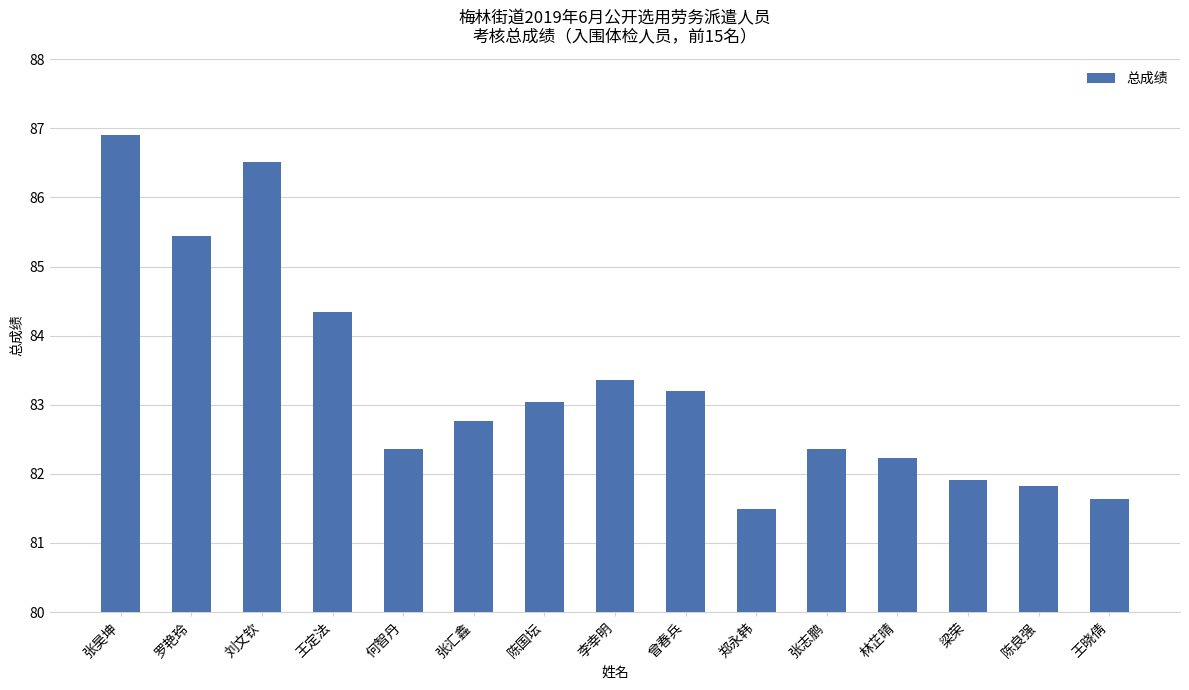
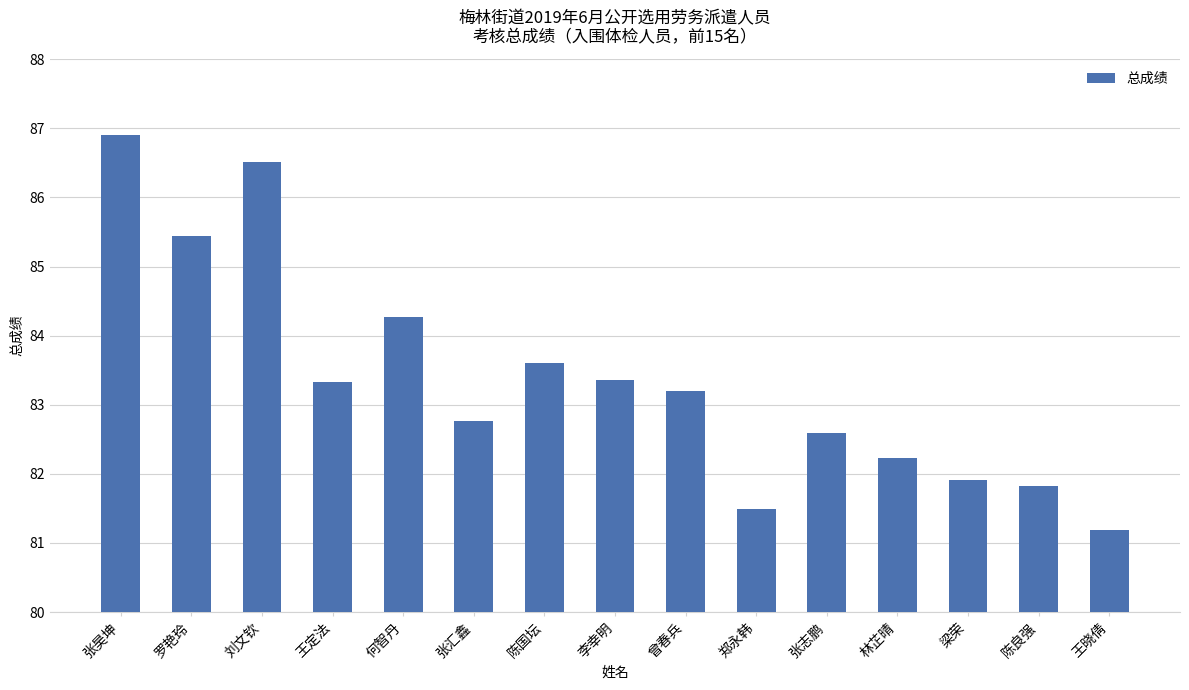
  {
    "张昊坤": 86.9,
    "罗艳玲": 85.4,
    "刘文钦": 86.5,
-   "王定法": 84.3,
-   "何智丹": 82.4,
+   "王定法": 83.3,
+   "何智丹": 84.3,
    "张汇鑫": 82.8,
-   "陈国坛": 83.0,
+   "陈国坛": 83.6,
    "李幸明": 83.4,
    "曾春兵": 83.2,
    "郑永韩": 81.5,
-   "张志鹏": 82.4,
+   "张志鹏": 82.6,
    "林芷晴": 82.2,
    "梁荣": 81.9,
    "陈良强": 81.8,
-   "王晓倩": 81.6
+   "王晓倩": 81.2
  }
